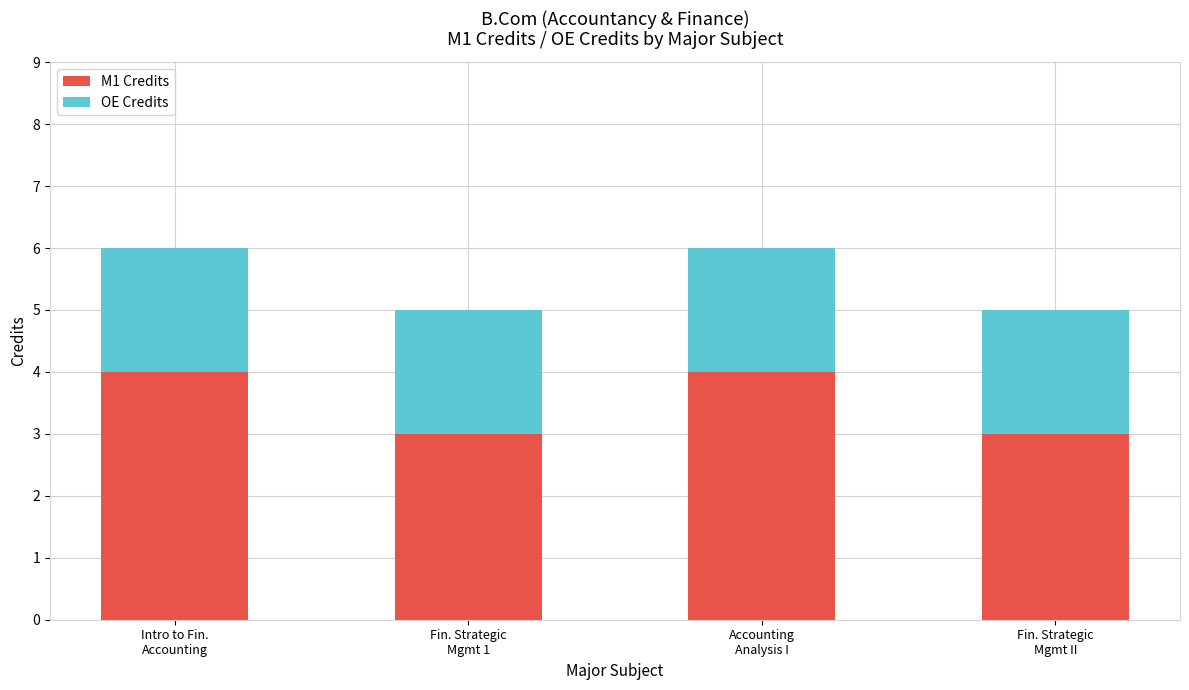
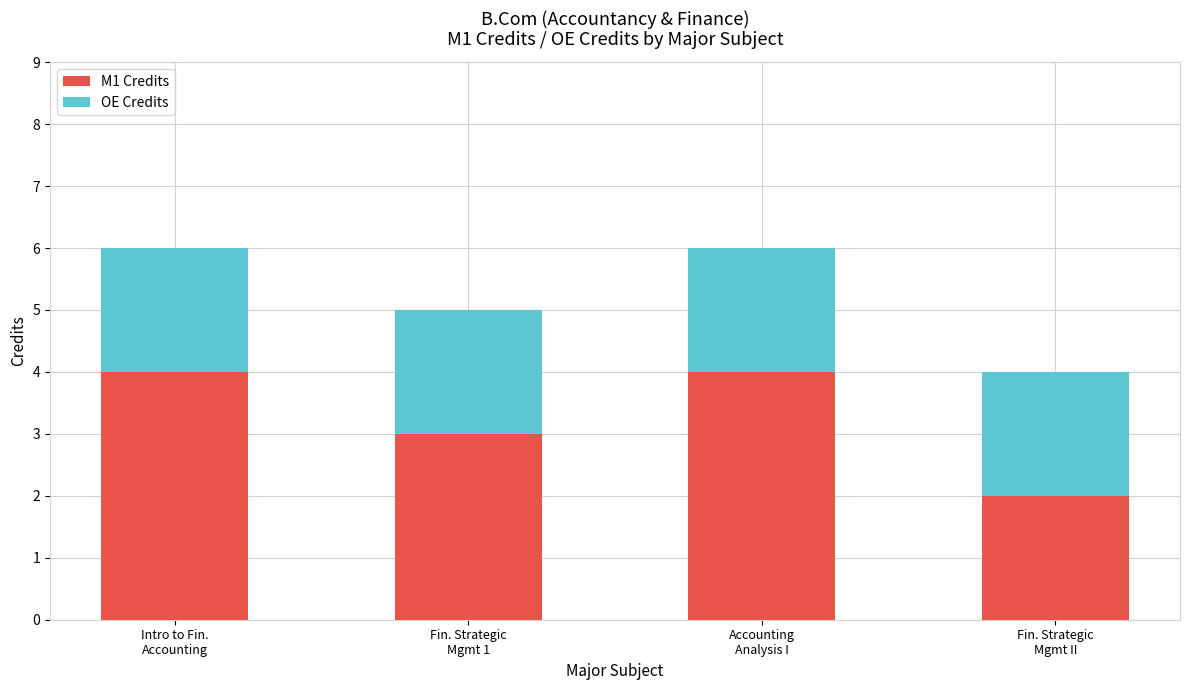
  {
    "M1 Credits": {
      "Intro to Fin. Accounting": 4,
      "Fin. Strategic Mgmt 1": 3,
      "Accounting Analysis I": 4,
-     "Fin. Strategic Mgmt II": 3
+     "Fin. Strategic Mgmt II": 2
    },
    "OE Credits": {
      "Intro to Fin. Accounting": 2,
      "Fin. Strategic Mgmt 1": 2,
      "Accounting Analysis I": 2,
      "Fin. Strategic Mgmt II": 2
    }
  }
